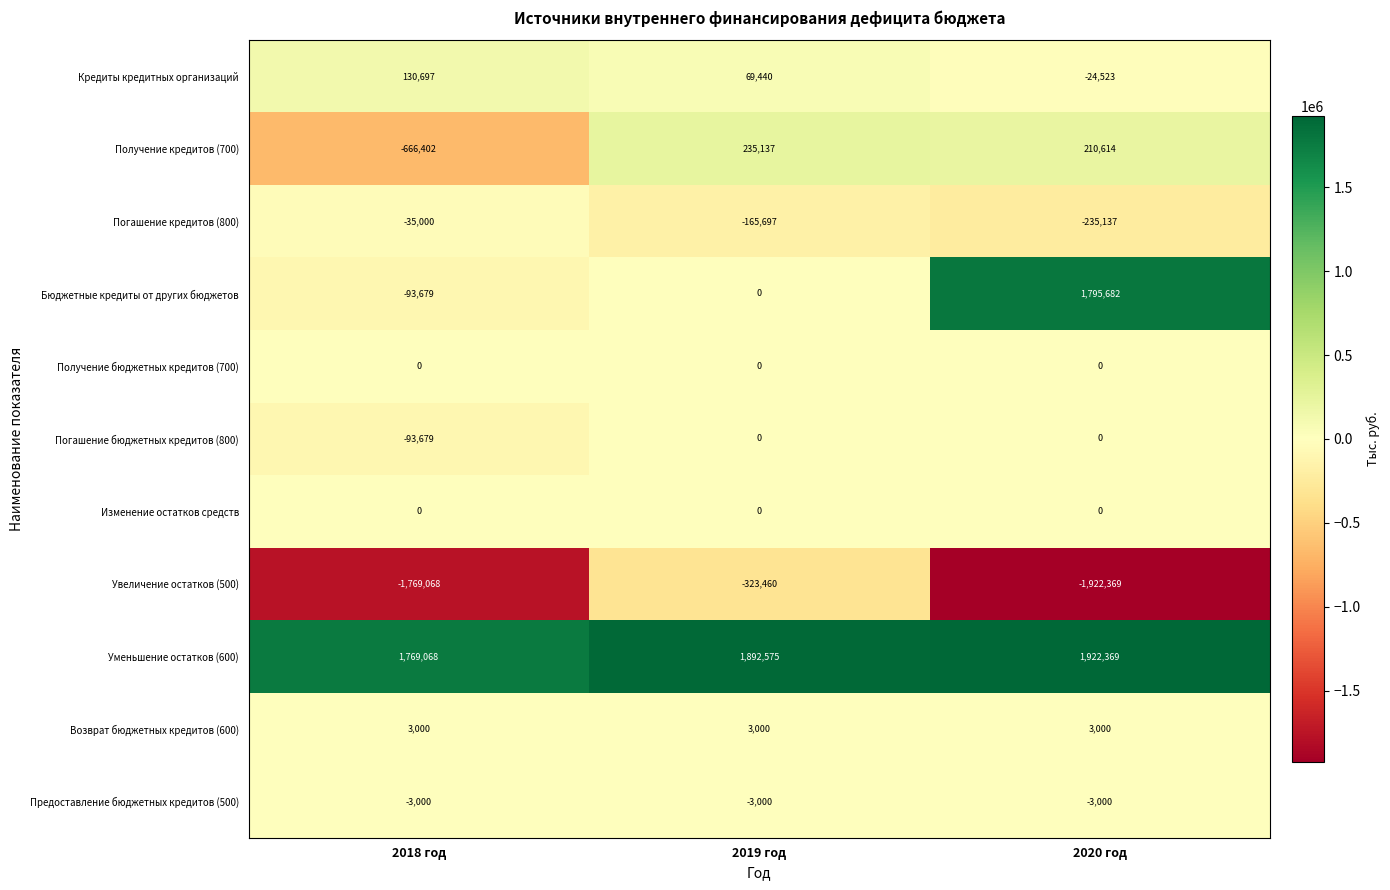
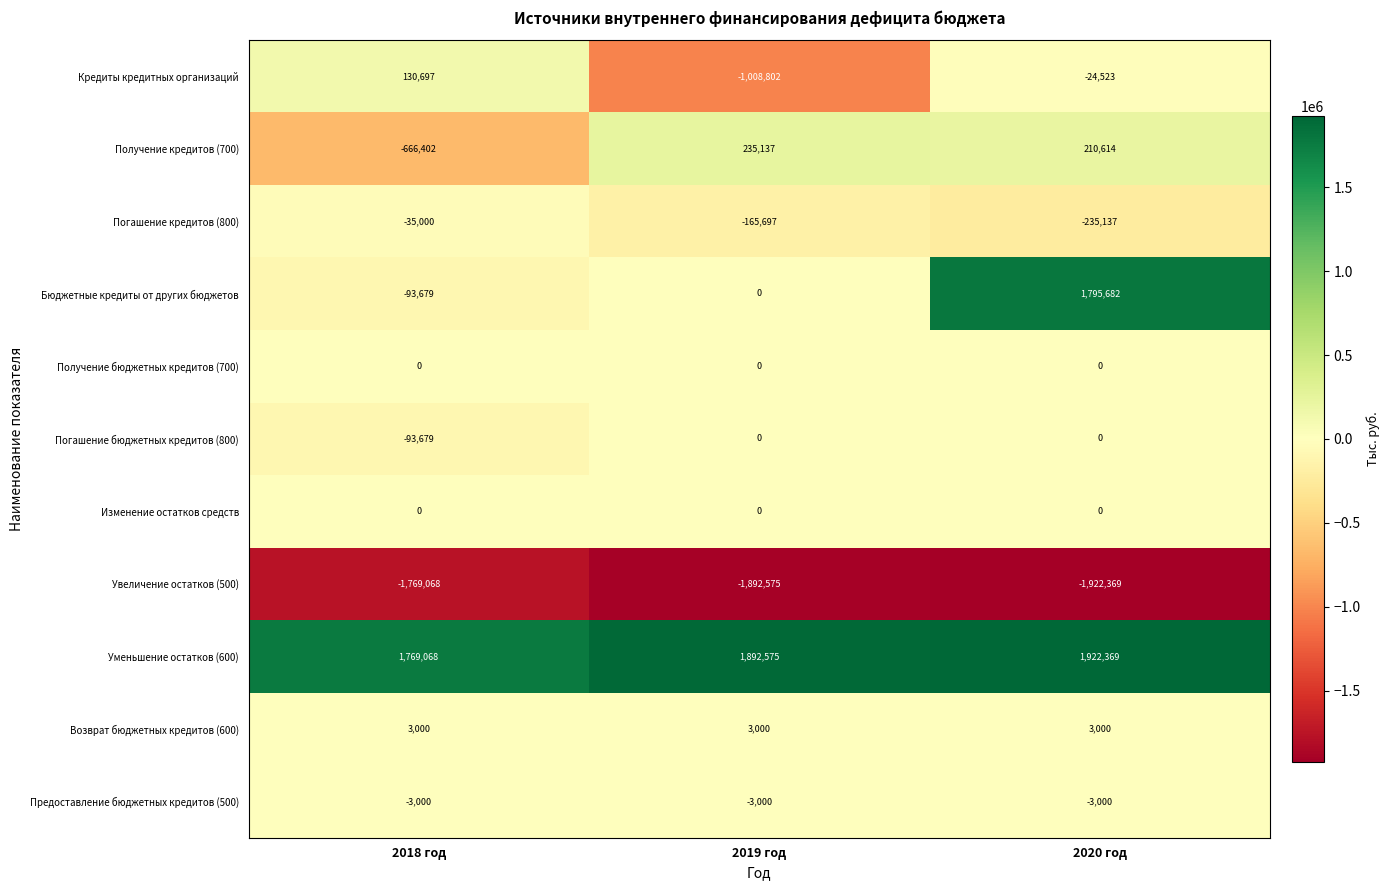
  {
    "Кредиты кредитных организаций": {
      "2018 год": "130,697",
-     "2019 год": "69,440",
+     "2019 год": "-1,008,802",
      "2020 год": "-24,523"
    },
    "Получение кредитов (700)": {
      "2018 год": "-666,402",
      "2019 год": "235,137",
      "2020 год": "210,614"
    },
    "Погашение кредитов (800)": {
      "2018 год": "-35,000",
      "2019 год": "-165,697",
      "2020 год": "-235,137"
    },
    "Бюджетные кредиты от других бюджетов": {
      "2018 год": "-93,679",
      "2019 год": "0",
      "2020 год": "1,795,682"
    },
    "Получение бюджетных кредитов (700)": {
      "2018 год": "0",
      "2019 год": "0",
      "2020 год": "0"
    },
    "Погашение бюджетных кредитов (800)": {
      "2018 год": "-93,679",
      "2019 год": "0",
      "2020 год": "0"
    },
    "Изменение остатков средств": {
      "2018 год": "0",
      "2019 год": "0",
      "2020 год": "0"
    },
    "Увеличение остатков (500)": {
      "2018 год": "-1,769,068",
-     "2019 год": "-323,460",
+     "2019 год": "-1,892,575",
      "2020 год": "-1,922,369"
    },
    "Уменьшение остатков (600)": {
      "2018 год": "1,769,068",
      "2019 год": "1,892,575",
      "2020 год": "1,922,369"
    },
    "Возврат бюджетных кредитов (600)": {
      "2018 год": "3,000",
      "2019 год": "3,000",
      "2020 год": "3,000"
    },
    "Предоставление бюджетных кредитов (500)": {
      "2018 год": "-3,000",
      "2019 год": "-3,000",
      "2020 год": "-3,000"
    }
  }
